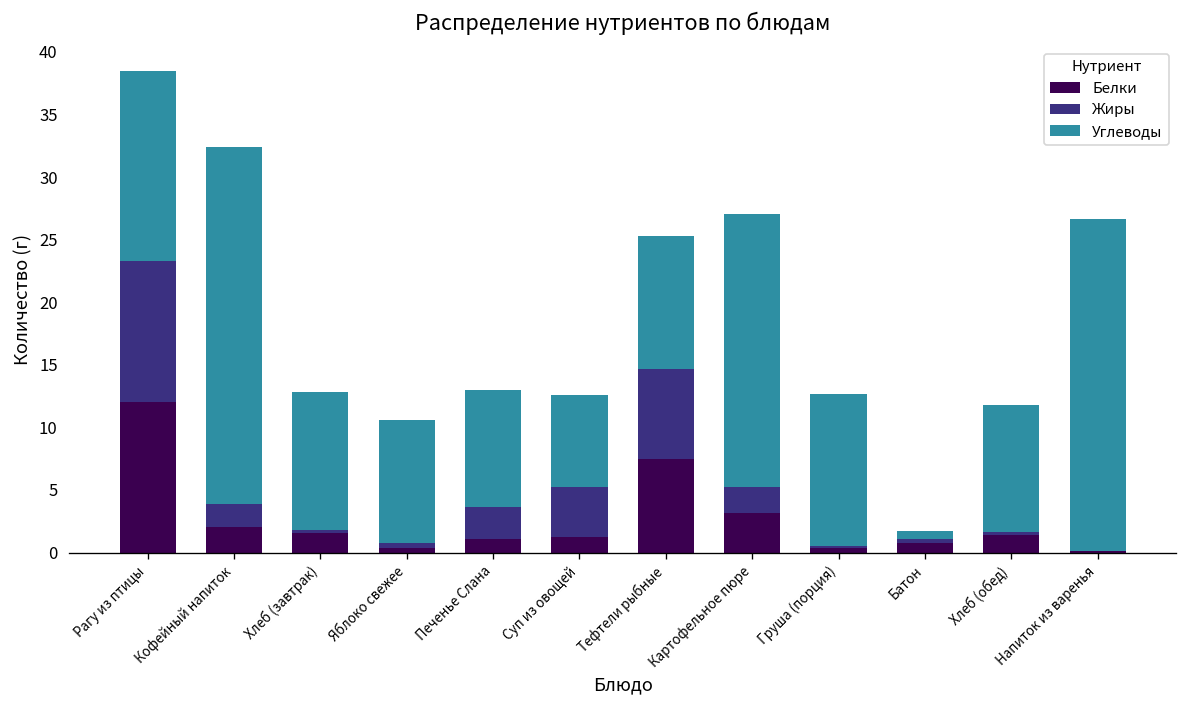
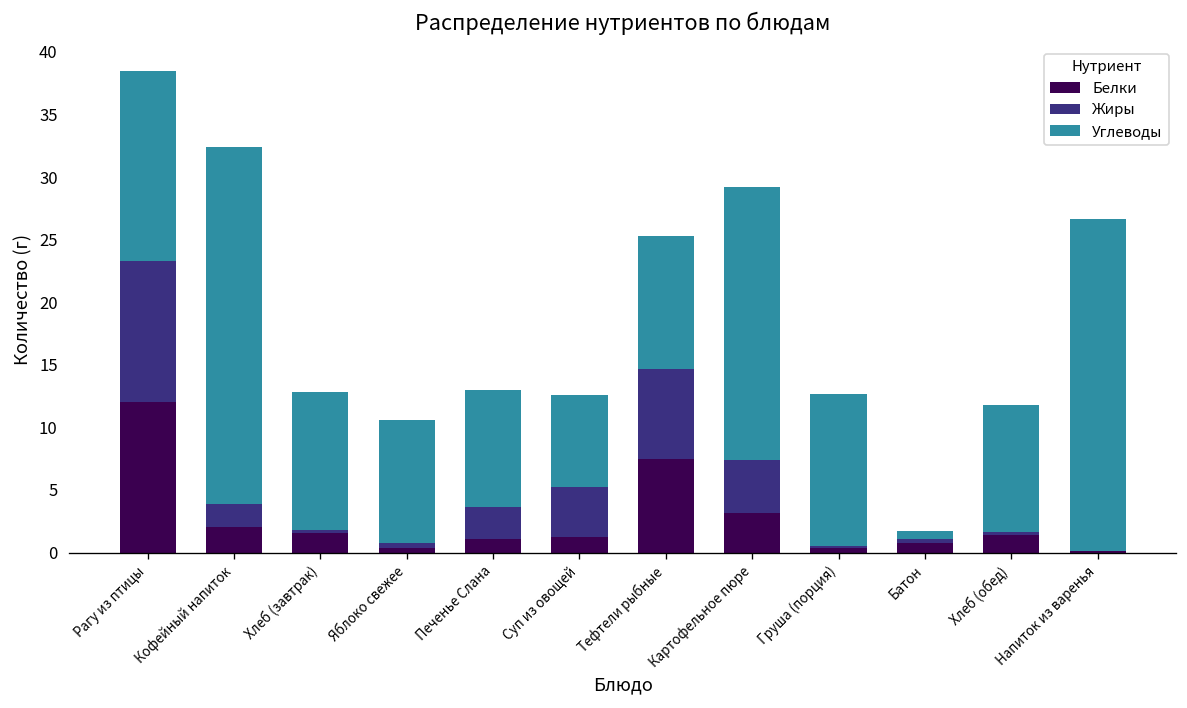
  {
    "Белки": {
      "Рагу из птицы": 12.0,
      "Кофейный напиток": 2.1,
      "Хлеб (завтрак)": 1.6,
      "Яблоко свежее": 0.4,
      "Печенье Слана": 1.1,
      "Суп из овощей": 1.3,
      "Тефтели рыбные": 7.4,
      "Картофельное пюре": 3.1,
      "Груша (порция)": 0.4,
      "Батон": 0.8,
      "Хлеб (обед)": 1.4
    },
    "Жиры": {
      "Рагу из птицы": 11.3,
      "Кофейный напиток": 1.8,
      "Хлеб (завтрак)": 0.2,
      "Яблоко свежее": 0.4,
      "Печенье Слана": 2.5,
      "Суп из овощей": 4.0,
      "Тефтели рыбные": 7.3,
-     "Картофельное пюре": 2.1,
+     "Картофельное пюре": 4.2,
      "Батон": 0.3,
      "Напиток из варенья": 0.0
    },
    "Углеводы": {
      "Рагу из птицы": 15.2,
      "Кофейный напиток": 28.5,
      "Хлеб (завтрак)": 11.0,
      "Яблоко свежее": 9.8,
      "Печенье Слана": 9.4,
      "Суп из овощей": 7.3,
      "Тефтели рыбные": 10.6,
      "Картофельное пюре": 21.8,
      "Груша (порция)": 12.1,
      "Батон": 0.6,
      "Хлеб (обед)": 10.1,
      "Напиток из варенья": 26.6
    }
  }
